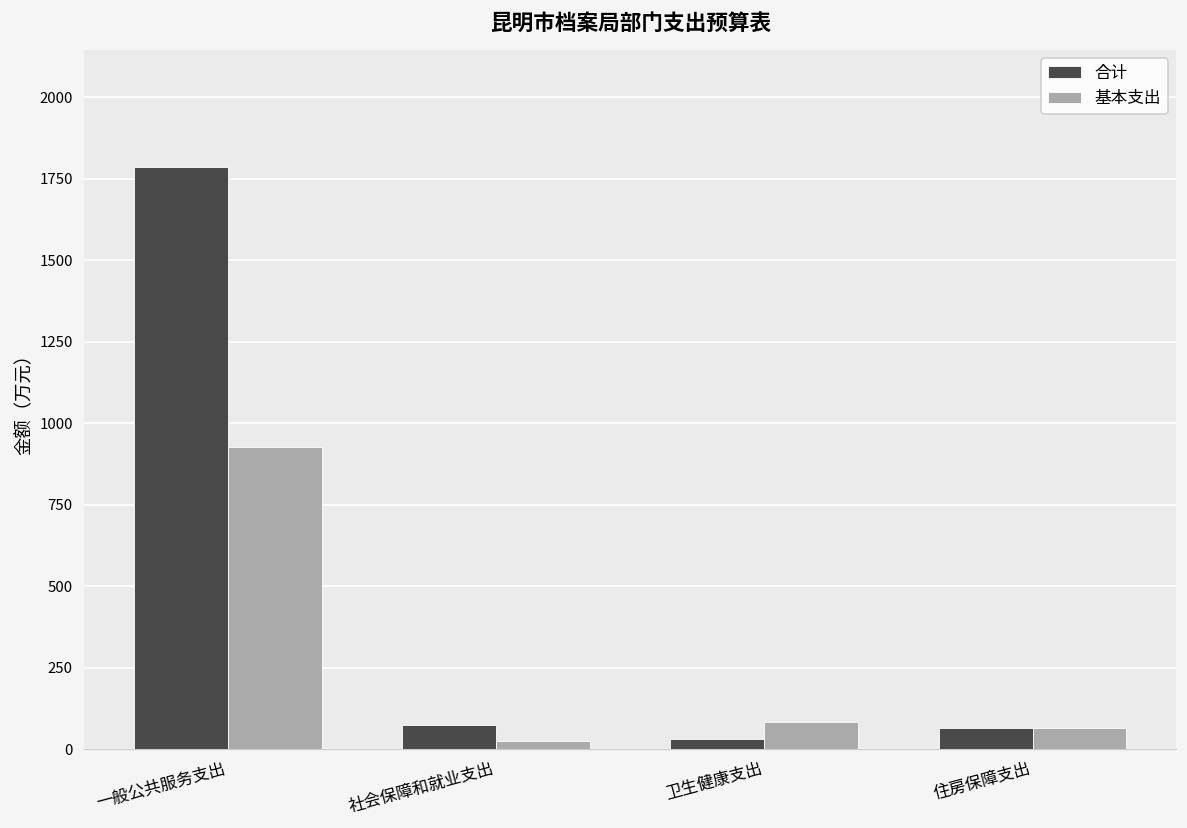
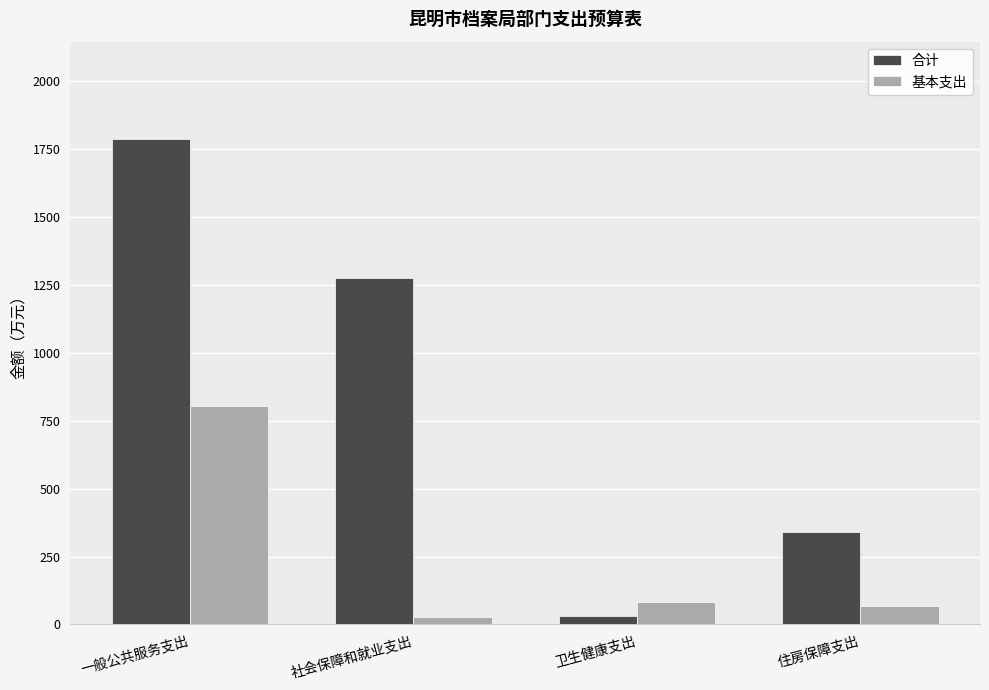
  {
    "合计": {
      "一般公共服务支出": 1790,
-     "社会保障和就业支出": 80,
+     "社会保障和就业支出": 1280,
      "卫生健康支出": 30,
-     "住房保障支出": 70
+     "住房保障支出": 340
    },
    "基本支出": {
-     "一般公共服务支出": 930,
+     "一般公共服务支出": 800,
      "社会保障和就业支出": 30,
      "卫生健康支出": 80,
      "住房保障支出": 70
    }
  }
